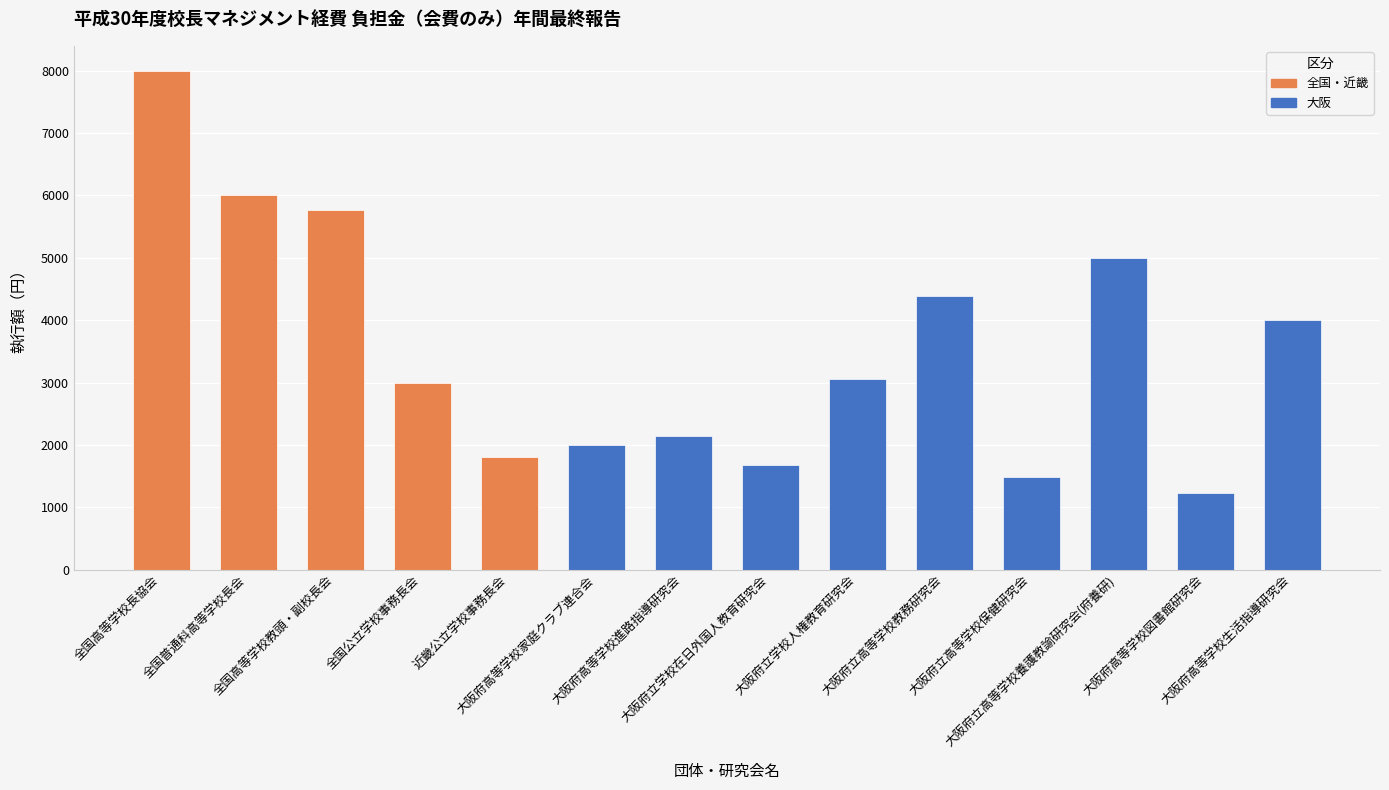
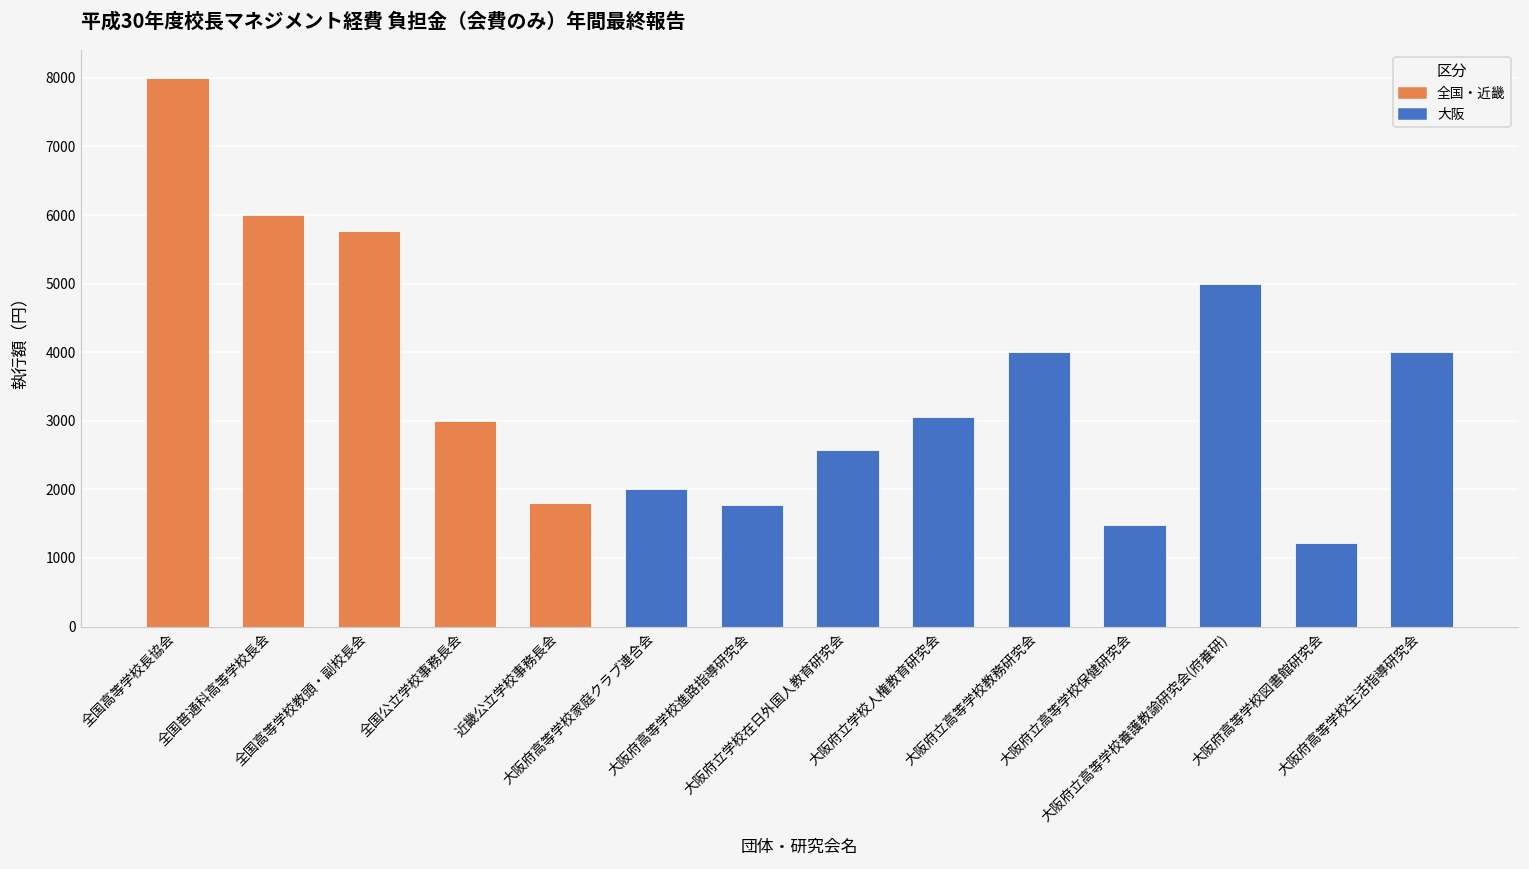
  {
    "全国・近畿": {
      "全国高等学校長協会": 8000,
      "全国普通科高等学校長会": 6000,
      "全国高等学校教頭・副校長会": 5800,
      "全国公立学校事務長会": 3000,
      "近畿公立学校事務長会": 1800
    },
    "大阪": {
      "大阪府高等学校家庭クラブ連合会": 2000,
-     "大阪府高等学校進路指導研究会": 2200,
-     "大阪府立学校在日外国人教育研究会": 1700,
+     "大阪府高等学校進路指導研究会": 1800,
+     "大阪府立学校在日外国人教育研究会": 2600,
      "大阪府立学校人権教育研究会": 3100,
-     "大阪府立高等学校教務研究会": 4400,
+     "大阪府立高等学校教務研究会": 4000,
      "大阪府立高等学校保健研究会": 1500,
      "大阪府立高等学校養護教諭研究会(府養研)": 5000,
      "大阪府高等学校図書館研究会": 1200,
      "大阪府高等学校生活指導研究会": 4000
    }
  }
